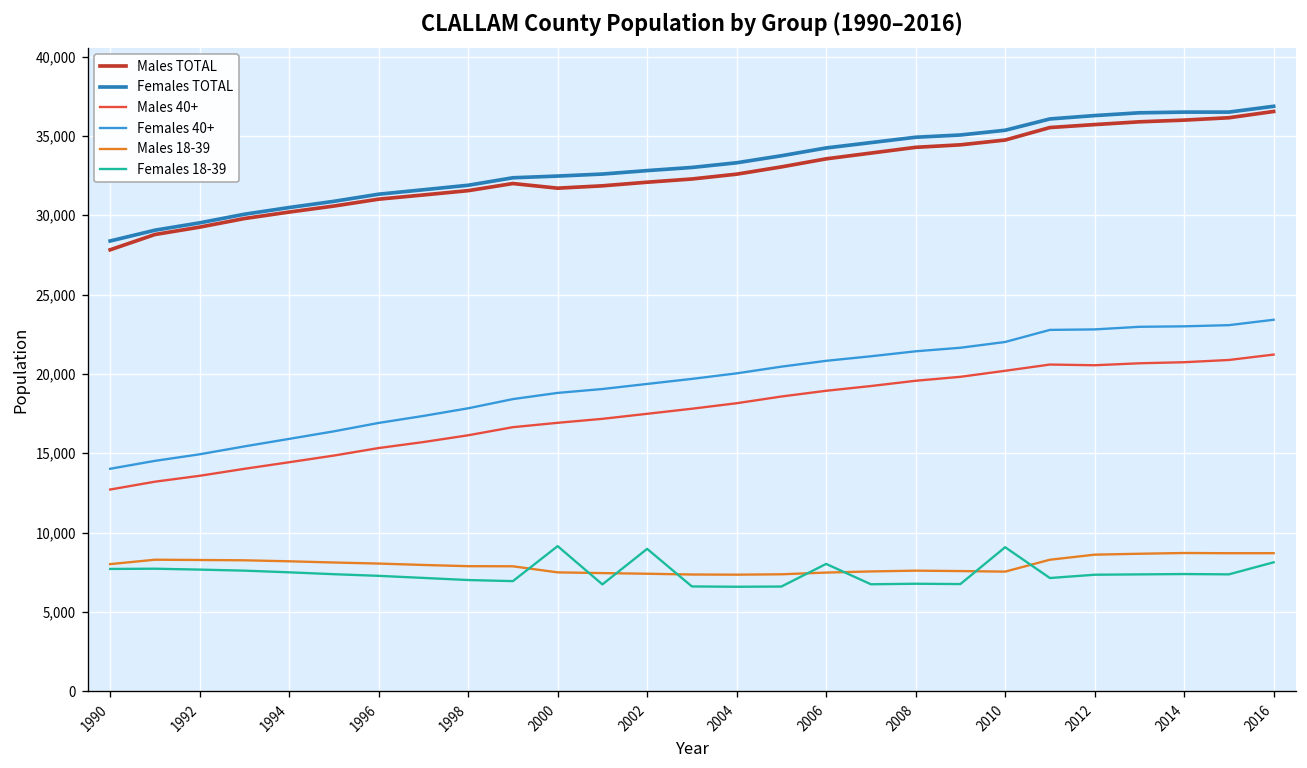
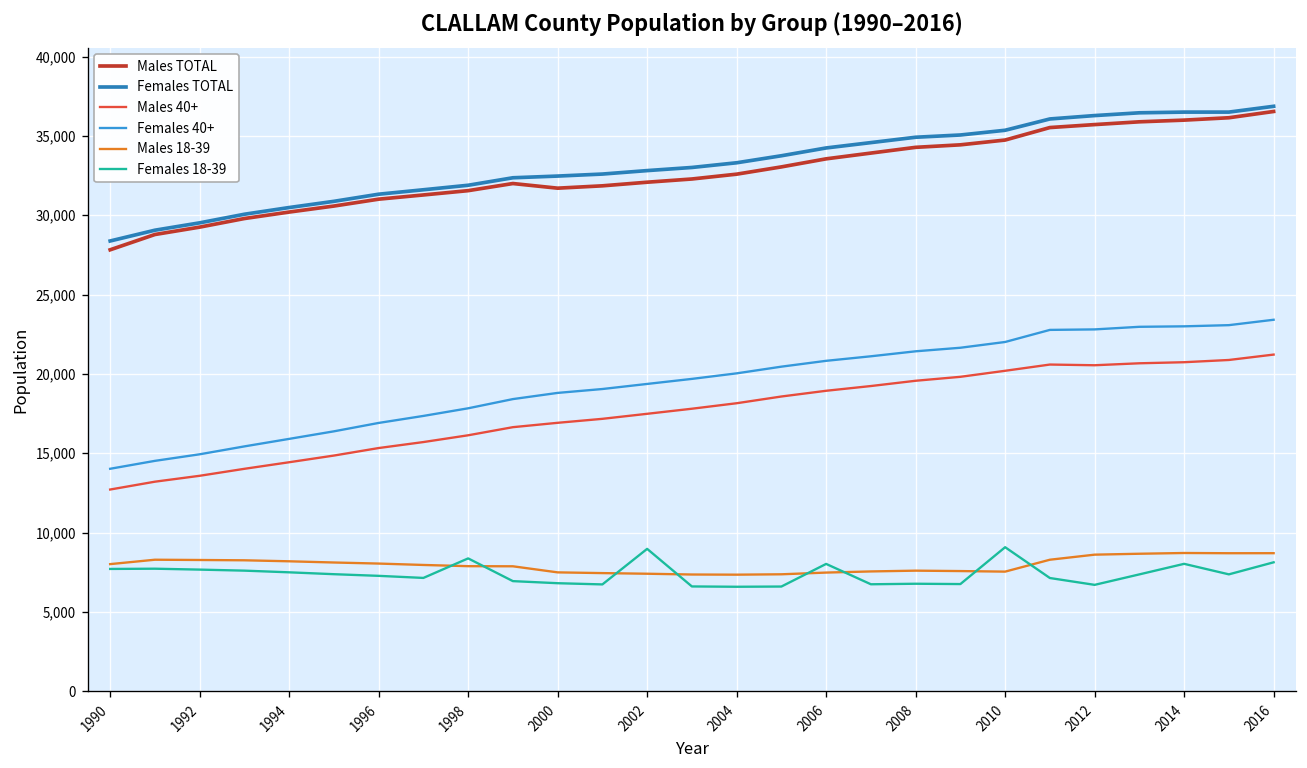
  {
    "Females 18-39": {
      "1990": "7,700",
      "1992": "7,700",
      "1994": "7,500",
      "1996": "7,300",
-     "1998": "7,000",
-     "2000": "9,100",
+     "1998": "8,400",
+     "2000": "6,800",
      "2002": "9,000",
      "2004": "6,600",
      "2006": "8,000",
      "2008": "6,800",
      "2010": "9,100",
-     "2012": "7,300",
-     "2014": "7,400",
+     "2012": "6,700",
+     "2014": "8,000",
      "2016": "8,100"
    }
  }
